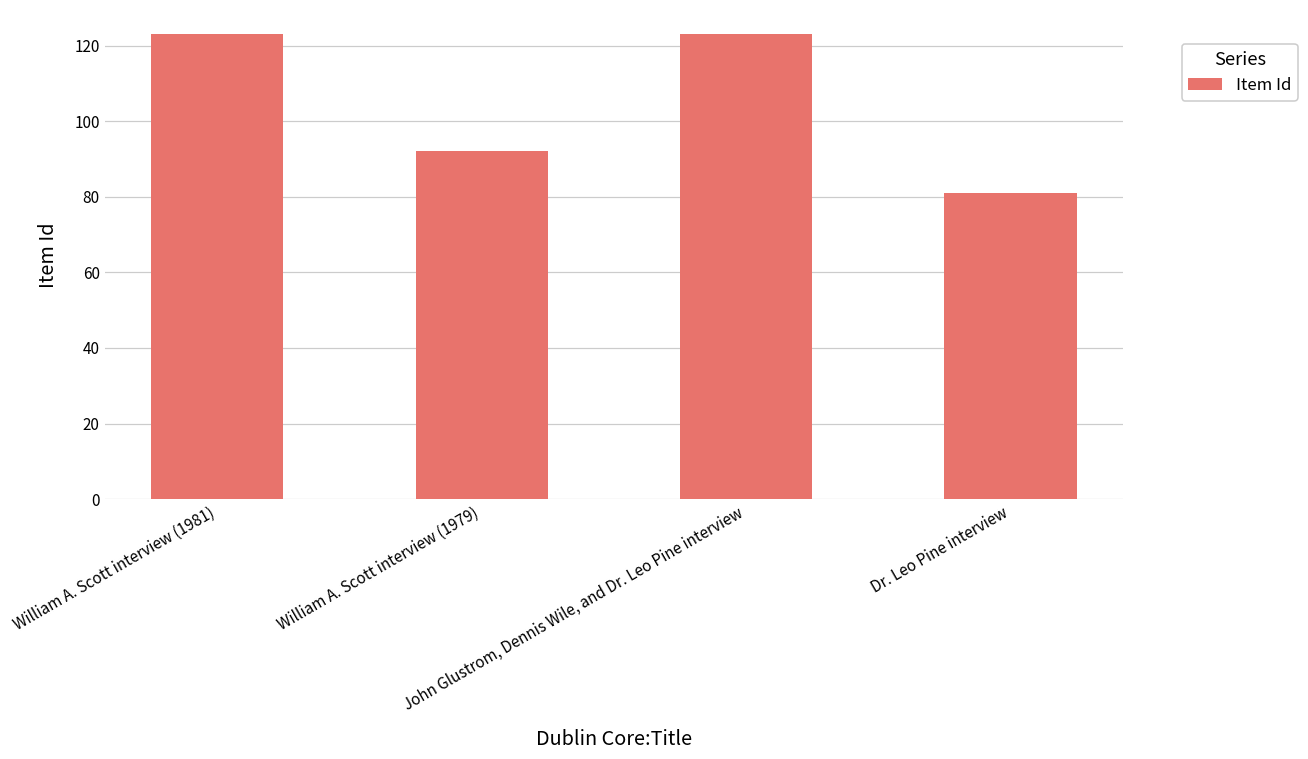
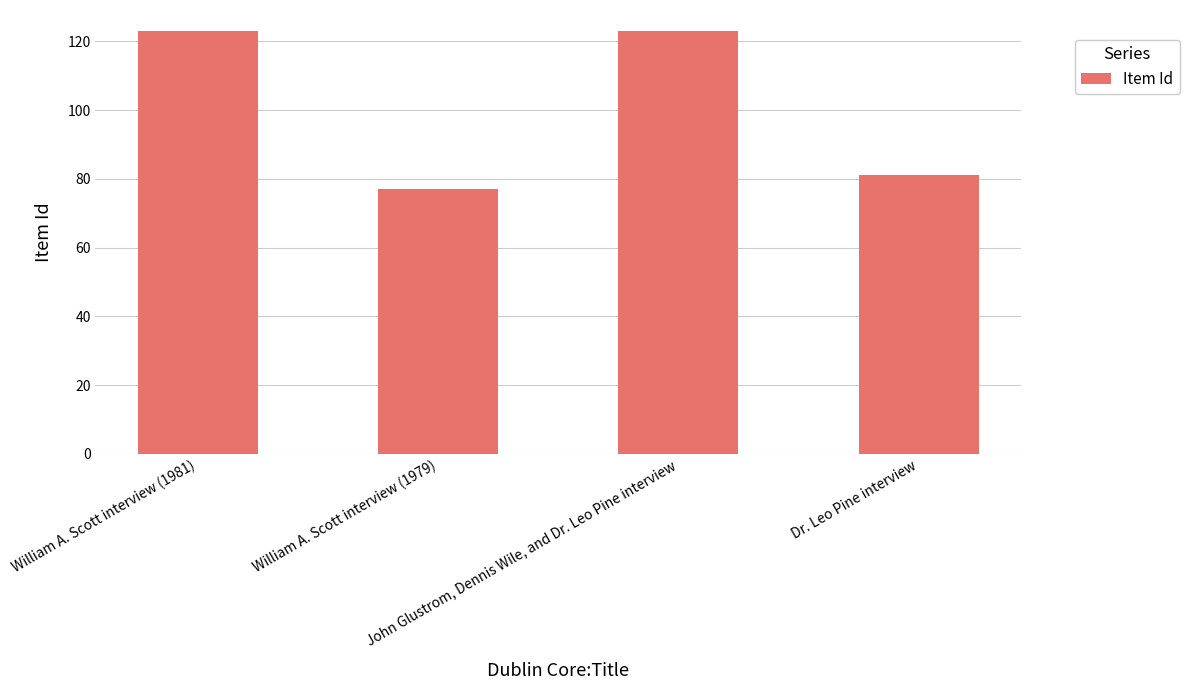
  {
    "William A. Scott interview (1981)": 123,
-   "William A. Scott interview (1979)": 92,
+   "William A. Scott interview (1979)": 77,
    "John Glustrom, Dennis Wile, and Dr. Leo Pine interview": 123,
    "Dr. Leo Pine interview": 81
  }
